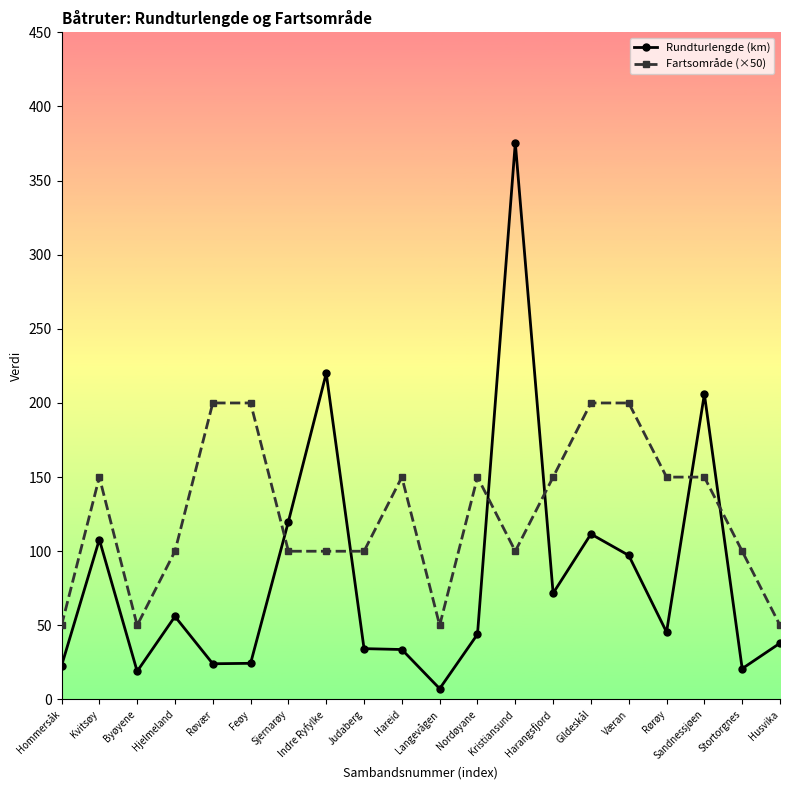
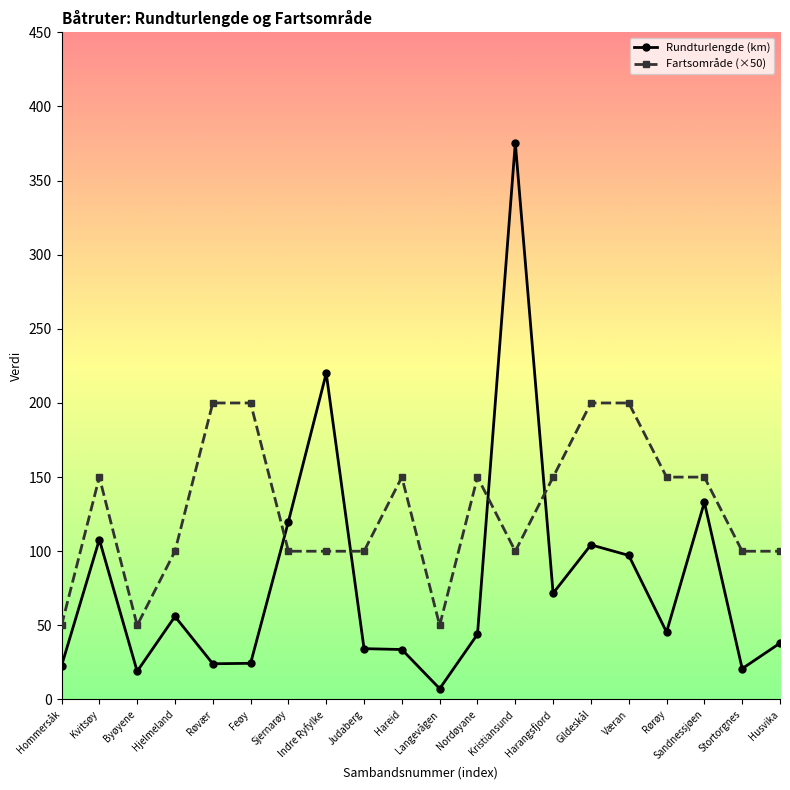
  {
    "Rundturlengde (km)": {
      "Hommersåk": 23,
      "Kvitsøy": 108,
      "Byøyene": 19,
      "Hjelmeland": 56,
      "Røvær": 24,
      "Feøy": 24,
      "Sjernarøy": 120,
      "Indre Ryfylke": 220,
      "Judaberg": 34,
      "Hareid": 34,
      "Langevågen": 7,
      "Nordøyane": 44,
      "Kristiansund": 376,
      "Harangsfjord": 72,
-     "Gildeskål": 112,
+     "Gildeskål": 104,
      "Væran": 97,
      "Rørøy": 45,
-     "Sandnessjøen": 206,
+     "Sandnessjøen": 133,
      "Stortorgnes": 21,
      "Husvika": 38
    },
    "Fartsområde (×50)": {
      "Hommersåk": 50,
      "Kvitsøy": 150,
      "Byøyene": 50,
      "Hjelmeland": 100,
      "Røvær": 200,
      "Feøy": 200,
      "Sjernarøy": 100,
      "Indre Ryfylke": 100,
      "Judaberg": 100,
      "Hareid": 150,
      "Langevågen": 50,
      "Nordøyane": 150,
      "Kristiansund": 100,
      "Harangsfjord": 150,
      "Gildeskål": 200,
      "Væran": 200,
      "Rørøy": 150,
      "Sandnessjøen": 150,
      "Stortorgnes": 100,
-     "Husvika": 50
+     "Husvika": 100
    }
  }
